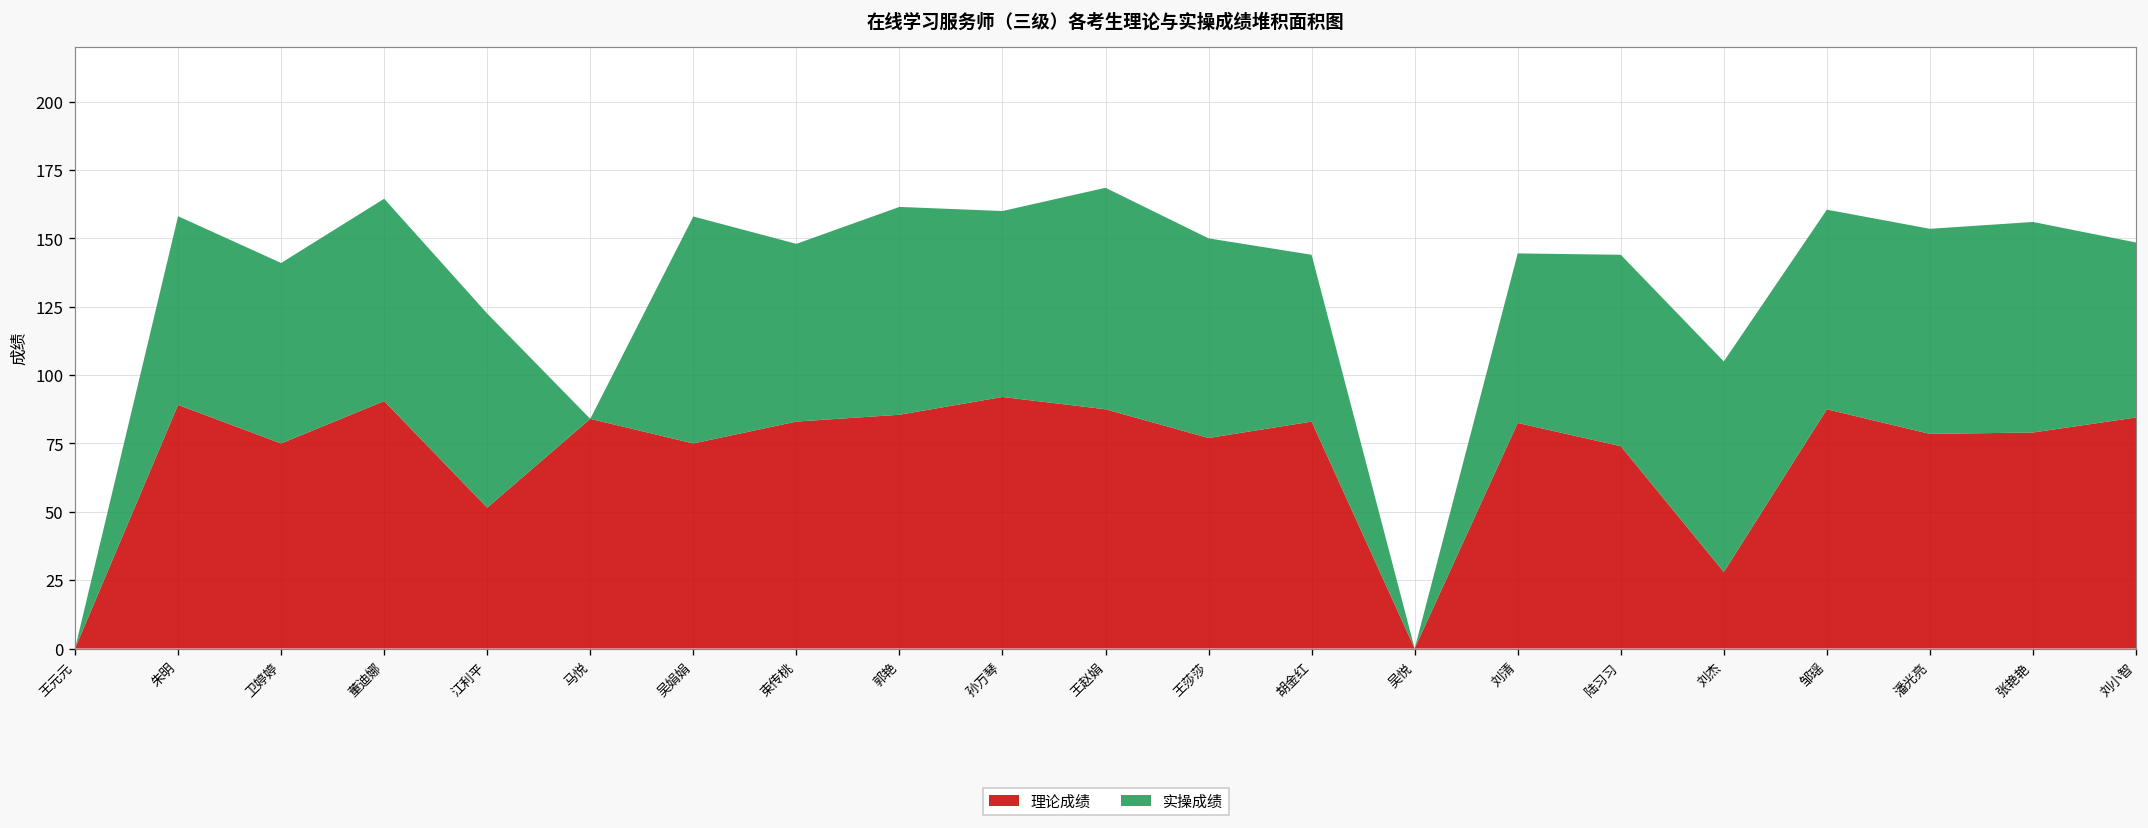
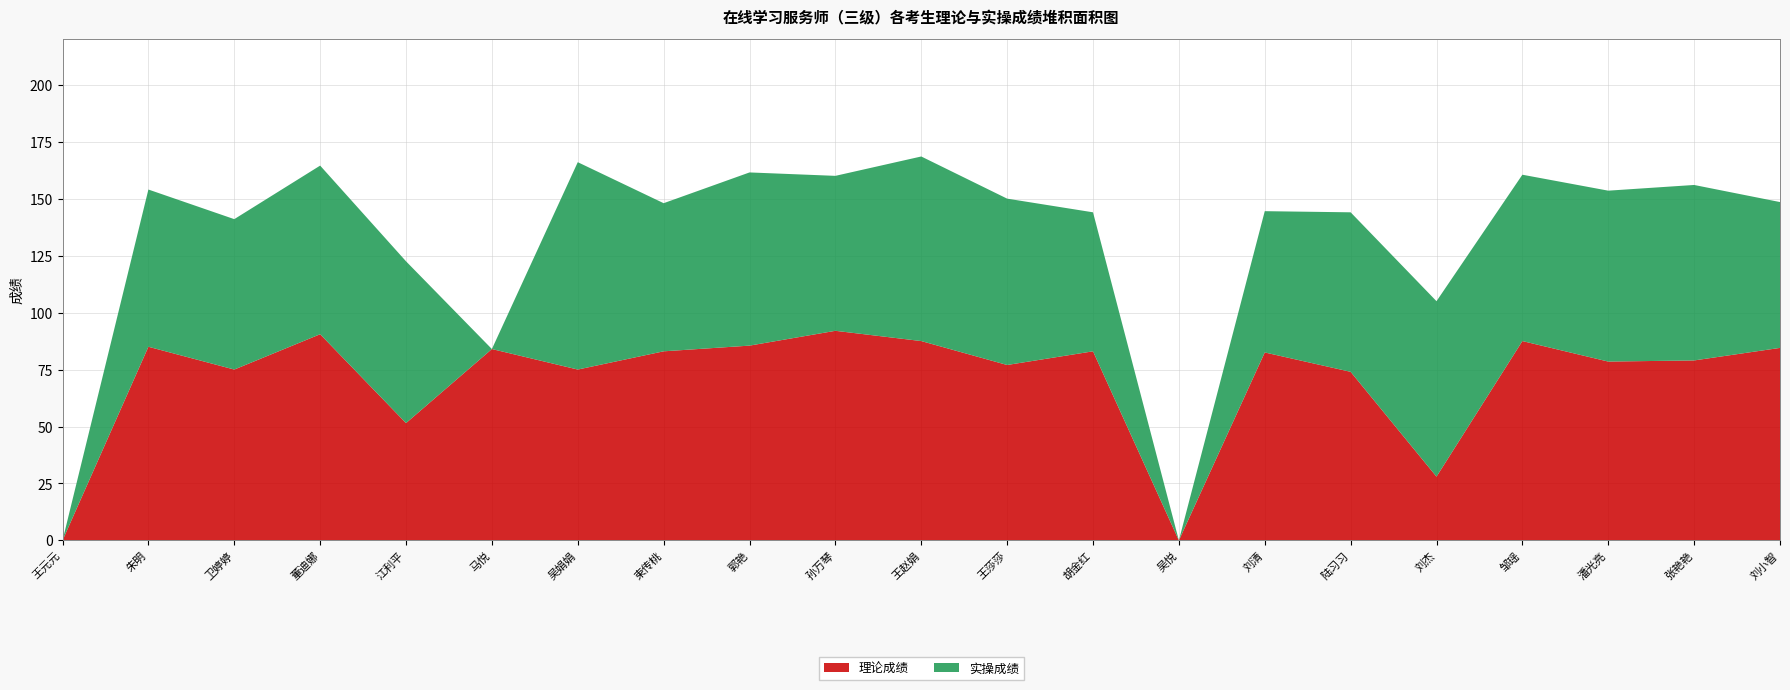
  {
    "理论成绩": {
-     "朱明": 89,
+     "朱明": 85,
      "卫婷婷": 75,
      "董迪娜": 91,
      "江利平": 52,
      "吴娟娟": 75,
      "束传桃": 83,
      "郭艳": 86,
      "孙万琴": 92,
      "王赵娟": 88,
      "王莎莎": 77,
      "胡金红": 83,
      "刘清": 83,
      "陆习习": 74,
      "刘杰": 28,
      "邹瑶": 88,
      "潘光亮": 79,
      "张艳艳": 79,
      "刘小智": 85
    },
    "实操成绩": {
      "朱明": 69,
      "卫婷婷": 66,
      "董迪娜": 74,
      "江利平": 71,
-     "吴娟娟": 83,
+     "吴娟娟": 91,
      "束传桃": 65,
      "郭艳": 76,
      "孙万琴": 68,
      "王赵娟": 81,
      "王莎莎": 73,
      "胡金红": 61,
      "刘清": 62,
      "陆习习": 70,
      "刘杰": 77,
      "邹瑶": 73,
      "潘光亮": 75,
      "张艳艳": 77,
      "刘小智": 64
    }
  }
